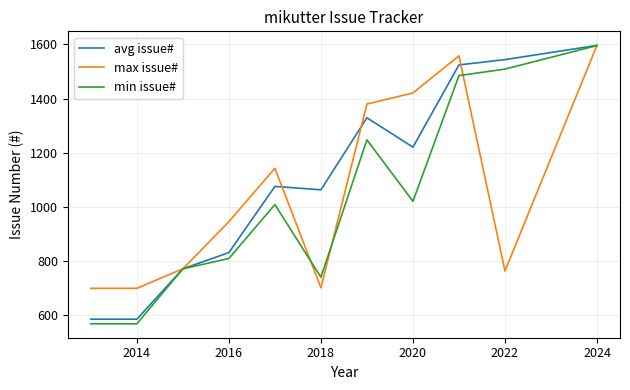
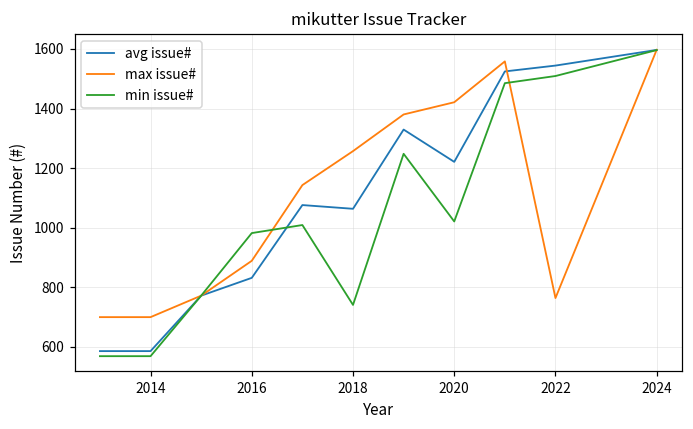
  {
    "avg issue#": {
      "2014": 590,
      "2016": 830,
      "2018": 1060,
      "2020": 1220,
      "2022": 1540
    },
    "max issue#": {
      "2014": 700,
-     "2016": 950,
-     "2018": 700,
+     "2016": 890,
+     "2018": 1260,
      "2020": 1420,
      "2022": 760
    },
    "min issue#": {
      "2014": 570,
-     "2016": 810,
+     "2016": 980,
      "2018": 740,
      "2020": 1020,
      "2022": 1510
    }
  }
